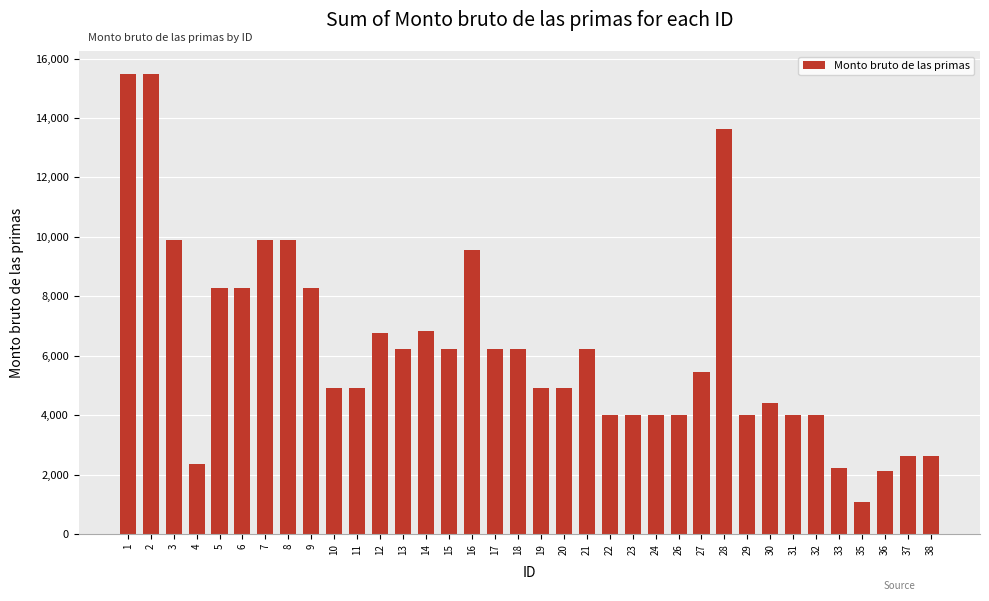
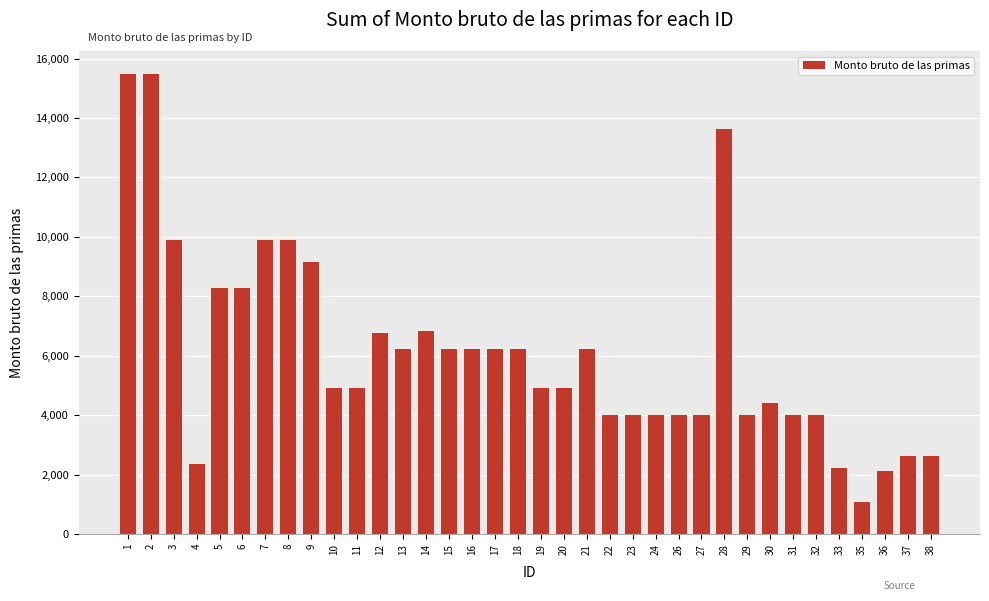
  {
    "1": "15,500",
    "2": "15,500",
    "3": "9,900",
    "4": "2,400",
    "5": "8,300",
    "6": "8,300",
    "7": "9,900",
    "8": "9,900",
-   "9": "8,300",
+   "9": "9,200",
    "10": "4,900",
    "11": "4,900",
    "12": "6,800",
    "13": "6,200",
    "14": "6,800",
    "15": "6,200",
-   "16": "9,600",
+   "16": "6,200",
    "17": "6,200",
    "18": "6,200",
    "19": "4,900",
    "20": "4,900",
    "21": "6,200",
    "22": "4,000",
    "23": "4,000",
    "24": "4,000",
    "26": "4,000",
-   "27": "5,500",
+   "27": "4,000",
    "28": "13,600",
    "29": "4,000",
    "30": "4,400",
    "31": "4,000",
    "32": "4,000",
    "33": "2,200",
    "35": "1,100",
    "36": "2,100",
    "37": "2,600",
    "38": "2,600"
  }
